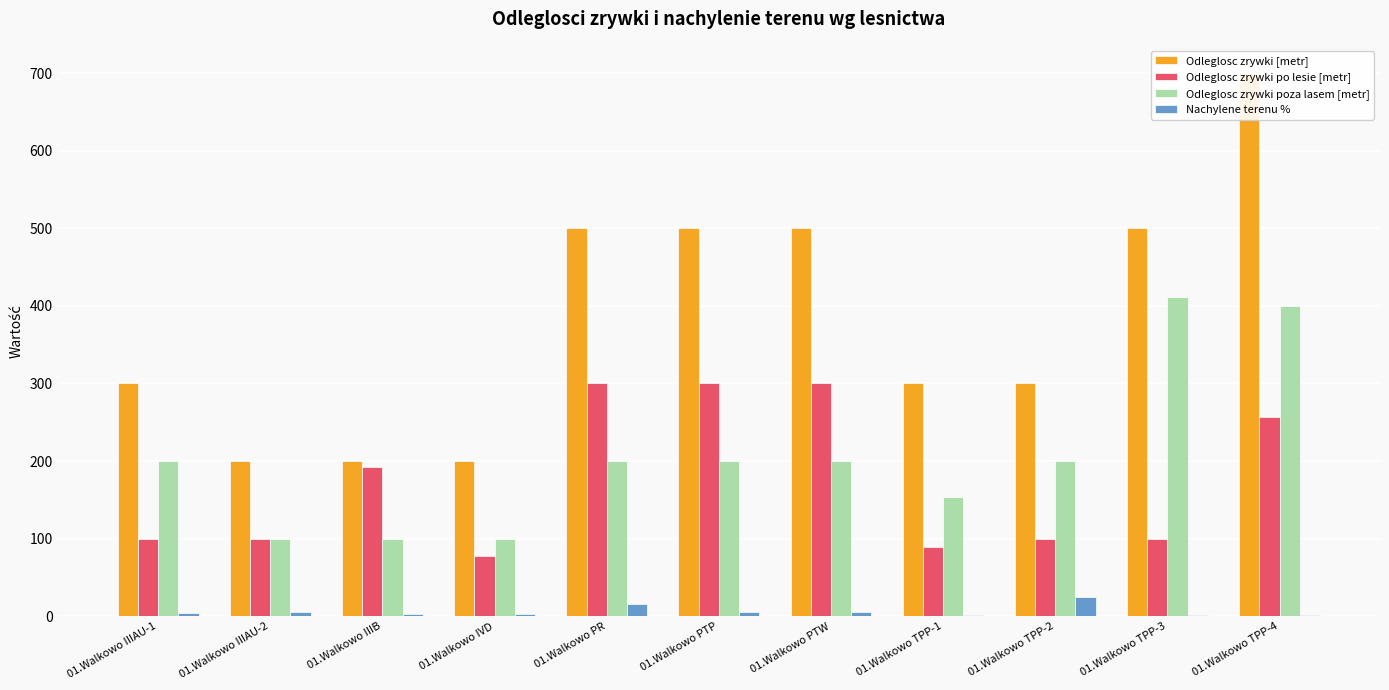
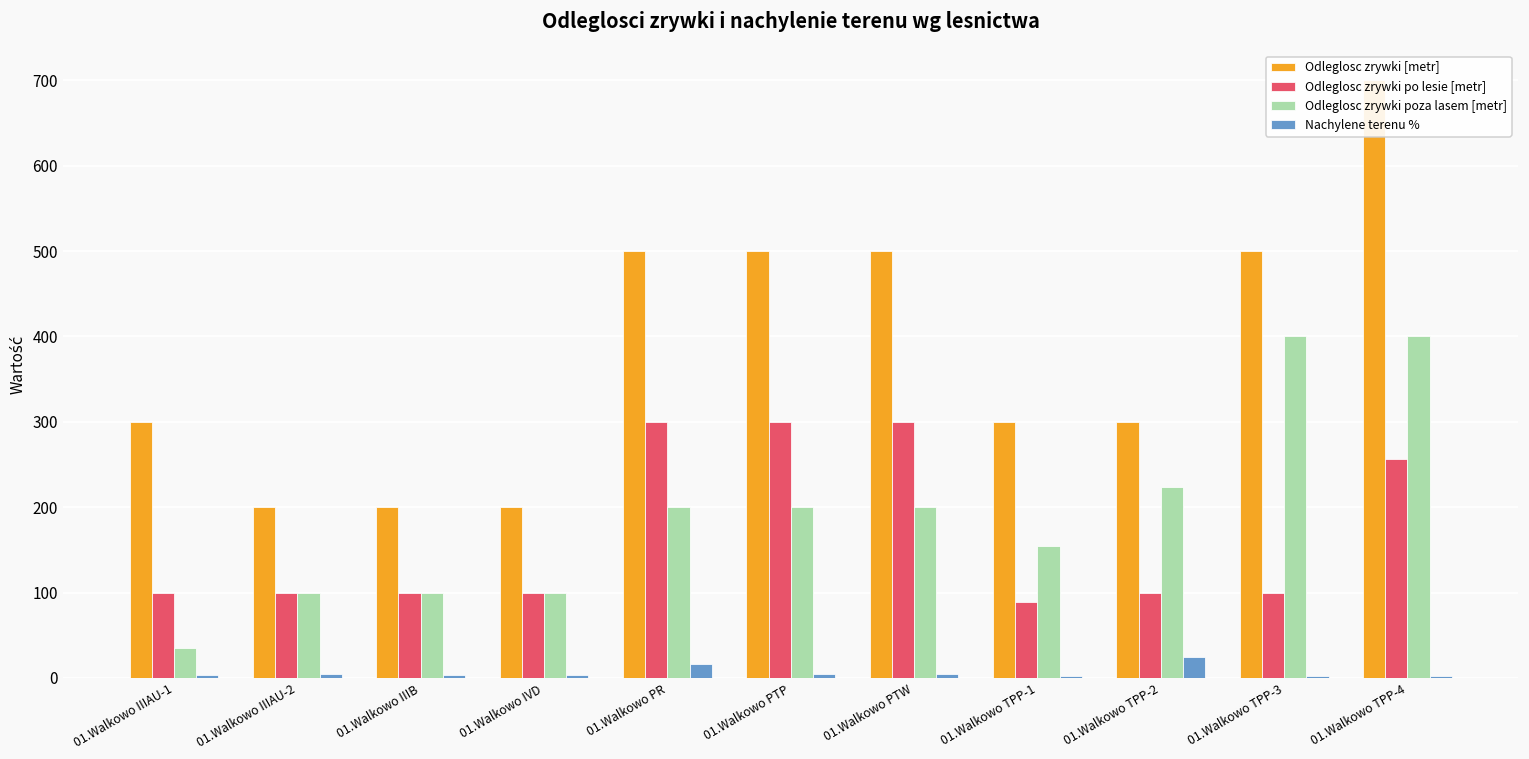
  {
    "Odleglosc zrywki [metr]": {
      "01.Walkowo IIIAU-1": 300,
      "01.Walkowo IIIAU-2": 200,
      "01.Walkowo IIIB": 200,
      "01.Walkowo IVD": 200,
      "01.Walkowo PR": 500,
      "01.Walkowo PTP": 500,
      "01.Walkowo PTW": 500,
      "01.Walkowo TPP-1": 300,
      "01.Walkowo TPP-2": 300,
      "01.Walkowo TPP-3": 500
    },
    "Odleglosc zrywki po lesie [metr]": {
      "01.Walkowo IIIAU-1": 100,
      "01.Walkowo IIIAU-2": 100,
-     "01.Walkowo IIIB": 190,
-     "01.Walkowo IVD": 80,
+     "01.Walkowo IIIB": 100,
+     "01.Walkowo IVD": 100,
      "01.Walkowo PR": 300,
      "01.Walkowo PTP": 300,
      "01.Walkowo PTW": 300,
      "01.Walkowo TPP-1": 90,
      "01.Walkowo TPP-2": 100,
      "01.Walkowo TPP-3": 100,
      "01.Walkowo TPP-4": 260
    },
    "Odleglosc zrywki poza lasem [metr]": {
-     "01.Walkowo IIIAU-1": 200,
+     "01.Walkowo IIIAU-1": 40,
      "01.Walkowo IIIAU-2": 100,
      "01.Walkowo IIIB": 100,
      "01.Walkowo IVD": 100,
      "01.Walkowo PR": 200,
      "01.Walkowo PTP": 200,
      "01.Walkowo PTW": 200,
      "01.Walkowo TPP-1": 150,
-     "01.Walkowo TPP-2": 200,
-     "01.Walkowo TPP-3": 410,
+     "01.Walkowo TPP-2": 220,
+     "01.Walkowo TPP-3": 400,
      "01.Walkowo TPP-4": 400
    },
    "Nachylene terenu %": {
      "01.Walkowo IIIAU-1": 0,
      "01.Walkowo IIIAU-2": 10,
      "01.Walkowo PR": 20,
      "01.Walkowo PTP": 10,
      "01.Walkowo PTW": 10,
      "01.Walkowo TPP-2": 30
    }
  }
